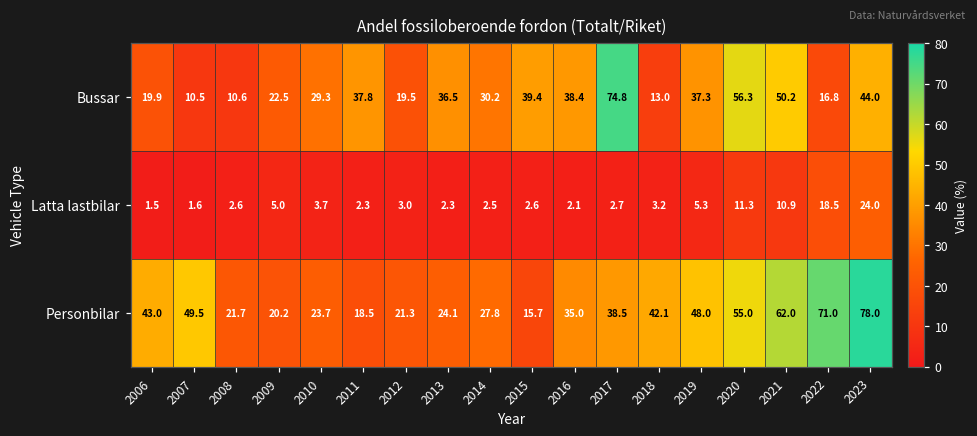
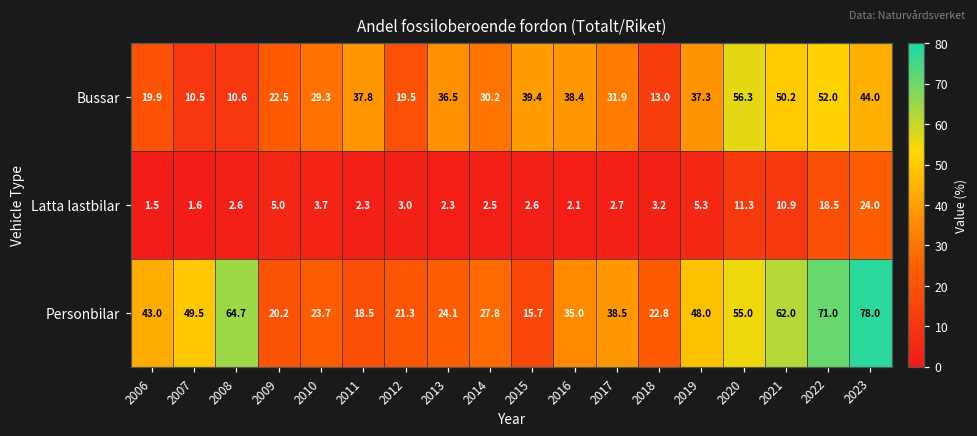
  {
    "Bussar": {
      "2006": 19.9,
      "2007": 10.5,
      "2008": 10.6,
      "2009": 22.5,
      "2010": 29.3,
      "2011": 37.8,
      "2012": 19.5,
      "2013": 36.5,
      "2014": 30.2,
      "2015": 39.4,
      "2016": 38.4,
-     "2017": 74.8,
+     "2017": 31.9,
      "2018": 13.0,
      "2019": 37.3,
      "2020": 56.3,
      "2021": 50.2,
-     "2022": 16.8,
+     "2022": 52.0,
      "2023": 44.0
    },
    "Latta lastbilar": {
      "2006": 1.5,
      "2007": 1.6,
      "2008": 2.6,
      "2009": 5.0,
      "2010": 3.7,
      "2011": 2.3,
      "2012": 3.0,
      "2013": 2.3,
      "2014": 2.5,
      "2015": 2.6,
      "2016": 2.1,
      "2017": 2.7,
      "2018": 3.2,
      "2019": 5.3,
      "2020": 11.3,
      "2021": 10.9,
      "2022": 18.5,
      "2023": 24.0
    },
    "Personbilar": {
      "2006": 43.0,
      "2007": 49.5,
-     "2008": 21.7,
+     "2008": 64.7,
      "2009": 20.2,
      "2010": 23.7,
      "2011": 18.5,
      "2012": 21.3,
      "2013": 24.1,
      "2014": 27.8,
      "2015": 15.7,
      "2016": 35.0,
      "2017": 38.5,
-     "2018": 42.1,
+     "2018": 22.8,
      "2019": 48.0,
      "2020": 55.0,
      "2021": 62.0,
      "2022": 71.0,
      "2023": 78.0
    }
  }
